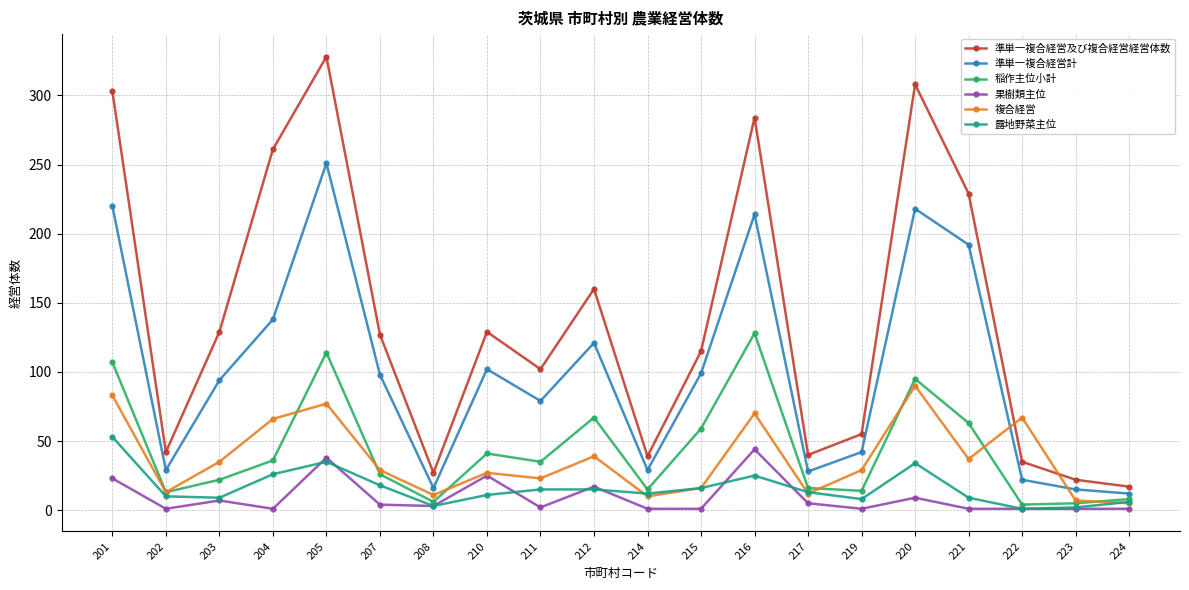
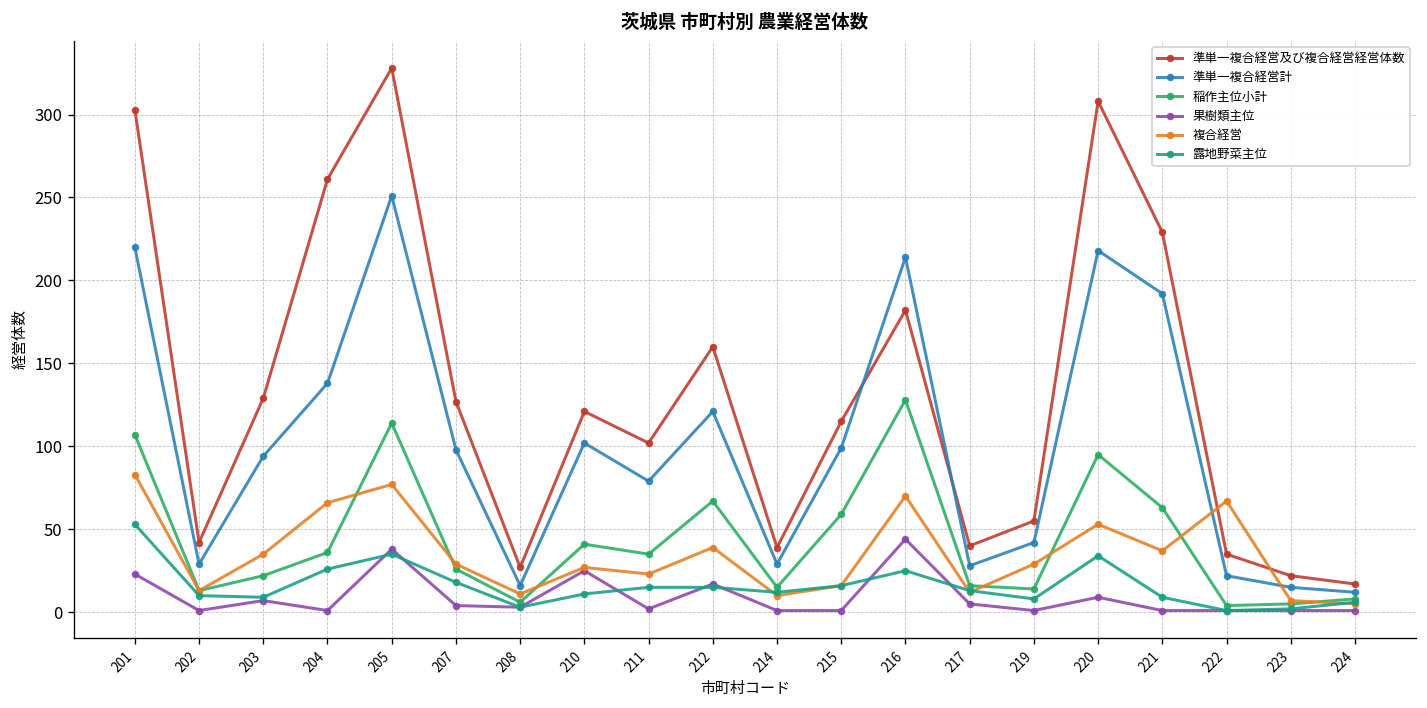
  {
    "準単一複合経営及び複合経営経営体数": {
      "201": 303,
      "202": 42,
      "203": 129,
      "204": 261,
      "205": 328,
      "207": 127,
      "208": 27,
-     "210": 129,
+     "210": 121,
      "211": 102,
      "212": 160,
      "214": 39,
      "215": 115,
-     "216": 284,
+     "216": 182,
      "217": 40,
      "219": 55,
      "220": 308,
      "221": 229,
      "222": 35,
      "223": 22,
      "224": 17
    },
    "準単一複合経営計": {
      "201": 220,
      "202": 29,
      "203": 94,
      "204": 138,
      "205": 251,
      "207": 98,
      "208": 16,
      "210": 102,
      "211": 79,
      "212": 121,
      "214": 29,
      "215": 99,
      "216": 214,
      "217": 28,
      "219": 42,
      "220": 218,
      "221": 192,
      "222": 22,
      "223": 15,
      "224": 12
    },
    "果樹類主位": {
      "201": 23,
      "202": 1,
      "203": 7,
      "204": 1,
      "205": 38,
      "207": 4,
      "210": 25,
      "211": 2,
      "212": 17,
      "214": 1,
      "215": 1,
      "216": 44,
      "217": 5,
      "219": 1,
      "220": 9,
      "221": 1,
      "224": 1
    },
    "複合経営": {
      "201": 83,
      "203": 35,
      "204": 66,
      "205": 77,
      "207": 29,
      "208": 11,
      "210": 27,
      "211": 23,
      "212": 39,
      "214": 10,
      "216": 70,
      "219": 29,
-     "220": 90,
+     "220": 53,
      "221": 37,
      "222": 67,
      "223": 7
    }
  }
